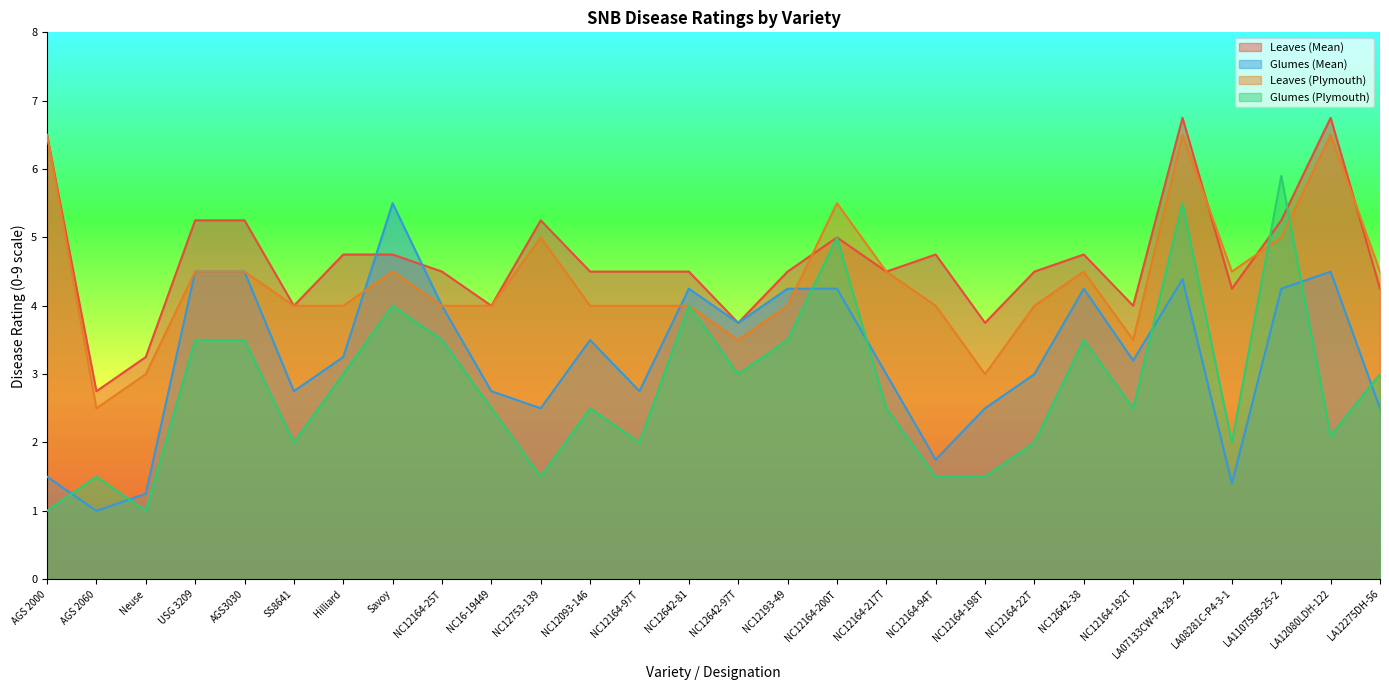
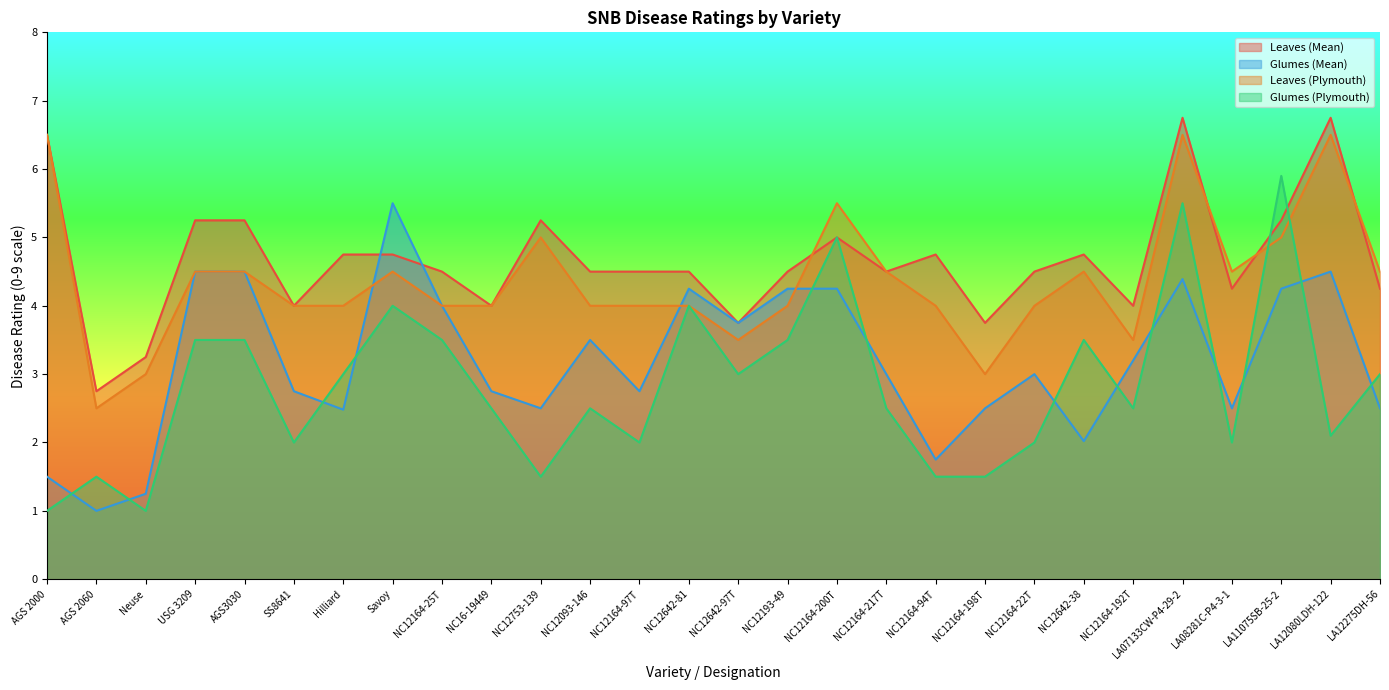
  {
    "Glumes (Mean)": {
      "AGS 2000": 1.5,
      "AGS 2060": 1.0,
      "Neuse": 1.3,
      "SS8641": 2.8,
-     "Hilliard": 3.3,
+     "Hilliard": 2.5,
      "Savoy": 5.5,
      "NC16-19449": 2.8,
      "NC12753-139": 2.5,
      "NC12093-146": 3.5,
      "NC12164-97T": 2.8,
      "NC12642-81": 4.3,
      "NC12193-49": 4.3,
      "NC12164-200T": 4.3,
      "NC12164-217T": 3.0,
      "NC12164-94T": 1.8,
      "NC12164-198T": 2.5,
      "NC12164-22T": 3.0,
-     "NC12642-38": 4.3,
+     "NC12642-38": 2.0,
      "NC12164-192T": 3.2,
      "LA07133CW-P4-29-2": 4.4,
-     "LA08281C-P4-3-1": 1.4,
+     "LA08281C-P4-3-1": 2.5,
      "LA11075SB-25-2": 4.3,
      "LA12080LDH-122": 4.5,
      "LA12275DH-56": 2.5
    },
    "Glumes (Plymouth)": {
      "AGS 2000": 1.0,
      "AGS 2060": 1.5,
      "Neuse": 1.0,
      "USG 3209": 3.5,
      "AGS3030": 3.5,
      "SS8641": 2.0,
      "Hilliard": 3.0,
      "Savoy": 4.0,
      "NC12164-25T": 3.5,
      "NC16-19449": 2.5,
      "NC12753-139": 1.5,
      "NC12093-146": 2.5,
      "NC12164-97T": 2.0,
      "NC12642-97T": 3.0,
      "NC12193-49": 3.5,
      "NC12164-217T": 2.5,
      "NC12164-94T": 1.5,
      "NC12164-198T": 1.5,
      "NC12164-22T": 2.0,
      "NC12642-38": 3.5,
      "NC12164-192T": 2.5,
      "LA07133CW-P4-29-2": 5.5,
      "LA08281C-P4-3-1": 2.0,
      "LA11075SB-25-2": 5.9,
      "LA12080LDH-122": 2.1,
      "LA12275DH-56": 3.0
    }
  }
